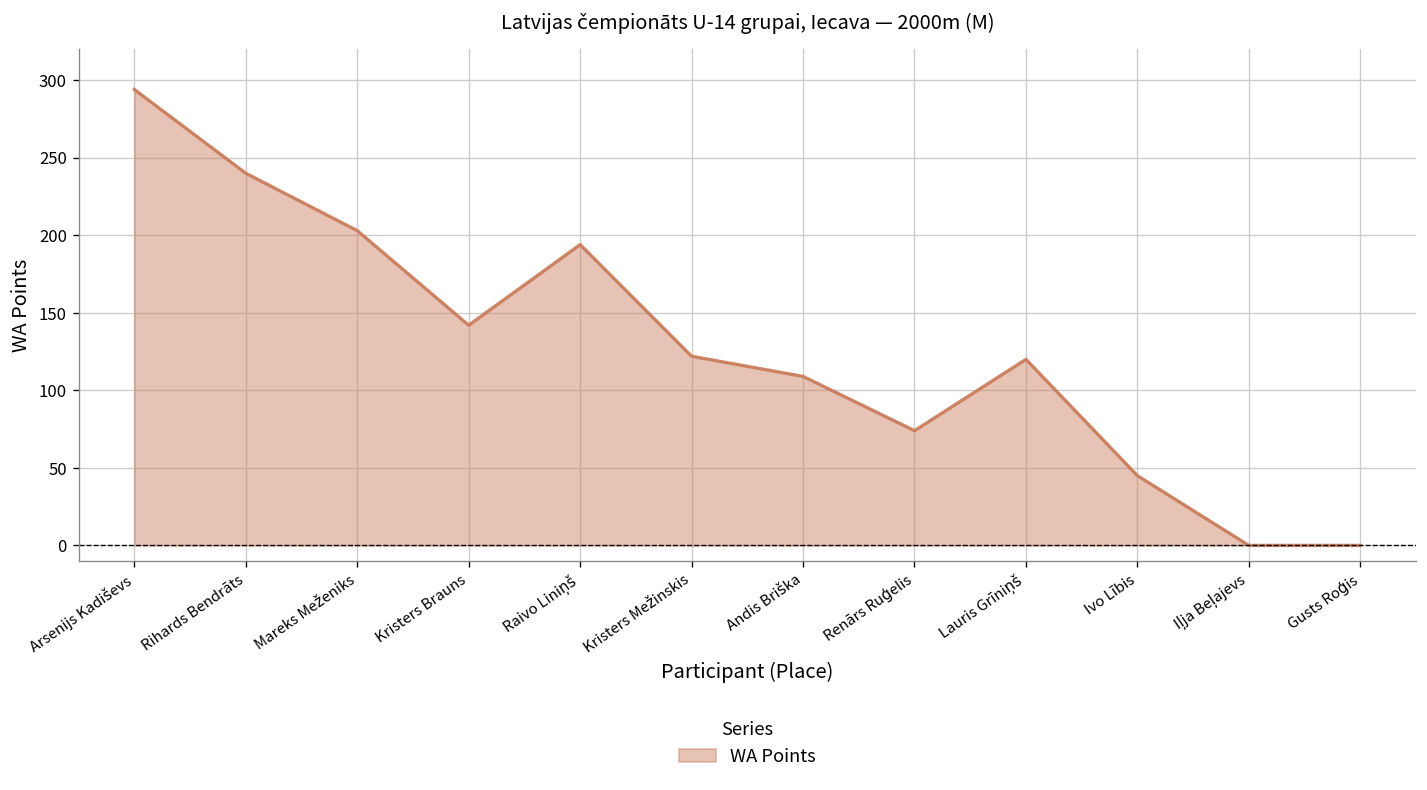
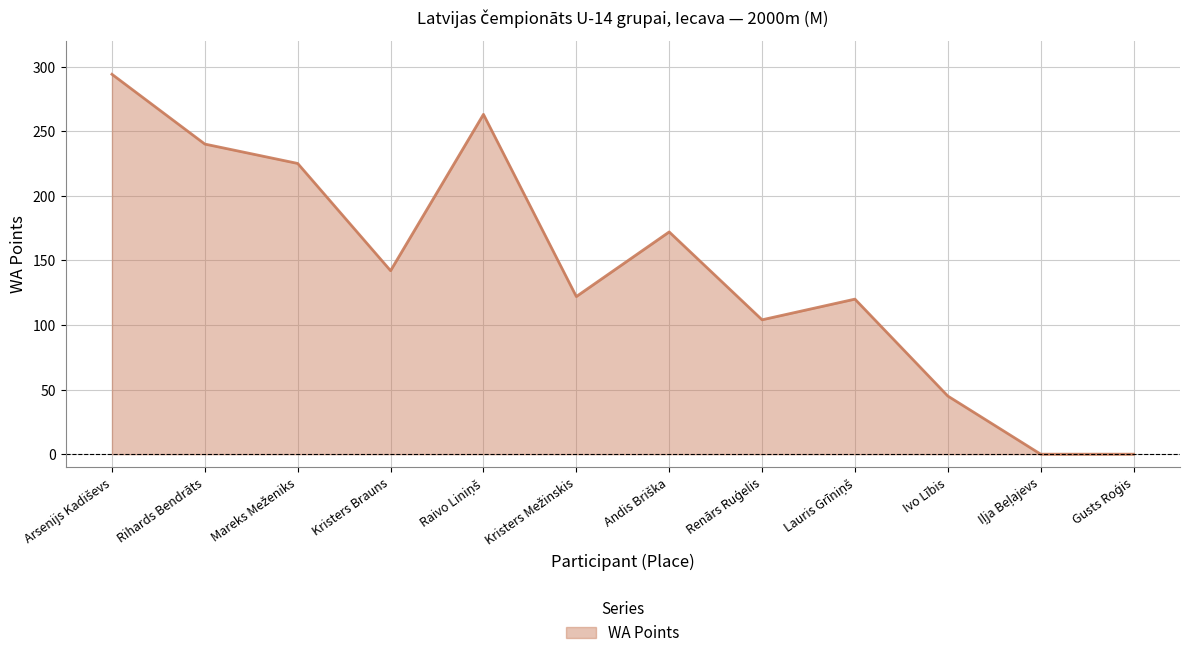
  {
    "Arsenijs Kadiševs": 294,
    "Rihards Bendrāts": 240,
-   "Mareks Meženiks": 203,
+   "Mareks Meženiks": 225,
    "Kristers Brauns": 142,
-   "Raivo Liniņš": 194,
+   "Raivo Liniņš": 263,
    "Kristers Mežinskis": 122,
-   "Andis Briška": 109,
-   "Renārs Ruģelis": 74,
+   "Andis Briška": 172,
+   "Renārs Ruģelis": 104,
    "Lauris Grīniņš": 120,
    "Ivo Lībis": 45,
    "Iļja Beļajevs": 0,
    "Gusts Roģis": 0
  }
